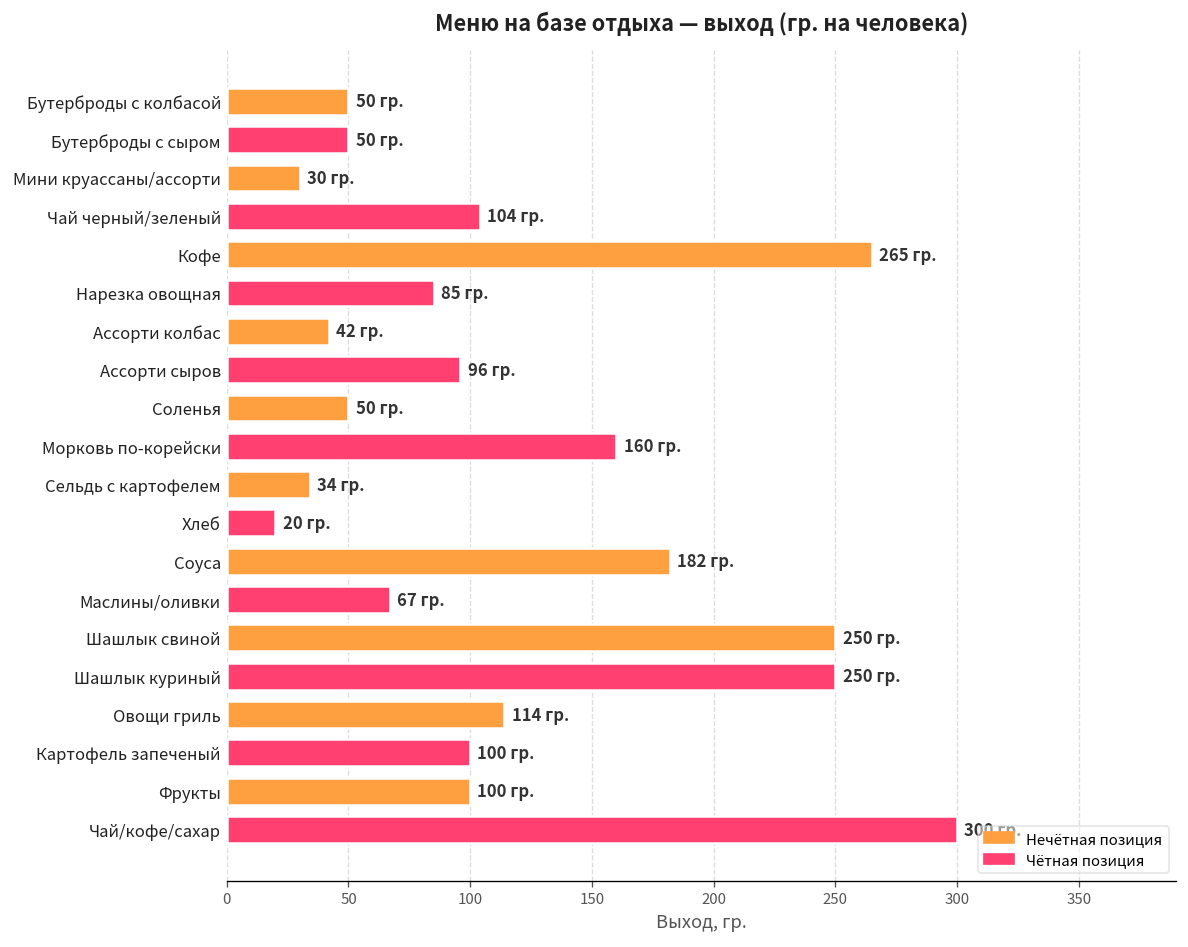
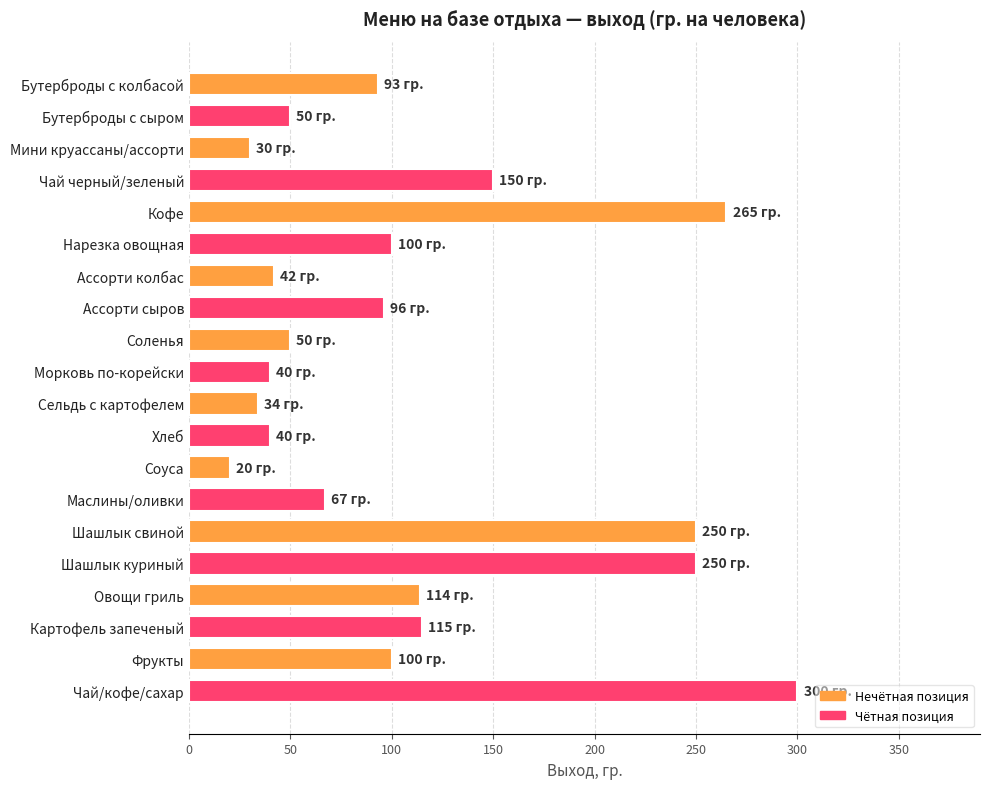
  {
-   "Бутерброды с колбасой": 50,
+   "Бутерброды с колбасой": 93,
    "Бутерброды с сыром": 50,
    "Мини круассаны/ассорти": 30,
-   "Чай черный/зеленый": 104,
+   "Чай черный/зеленый": 150,
    "Кофе": 265,
-   "Нарезка овощная": 85,
+   "Нарезка овощная": 100,
    "Ассорти колбас": 42,
    "Ассорти сыров": 96,
    "Соленья": 50,
-   "Морковь по-корейски": 160,
+   "Морковь по-корейски": 40,
    "Сельдь с картофелем": 34,
-   "Хлеб": 20,
-   "Соуса": 182,
+   "Хлеб": 40,
+   "Соуса": 20,
    "Маслины/оливки": 67,
    "Шашлык свиной": 250,
    "Шашлык куриный": 250,
    "Овощи гриль": 114,
-   "Картофель запеченый": 100,
+   "Картофель запеченый": 115,
    "Фрукты": 100
  }
